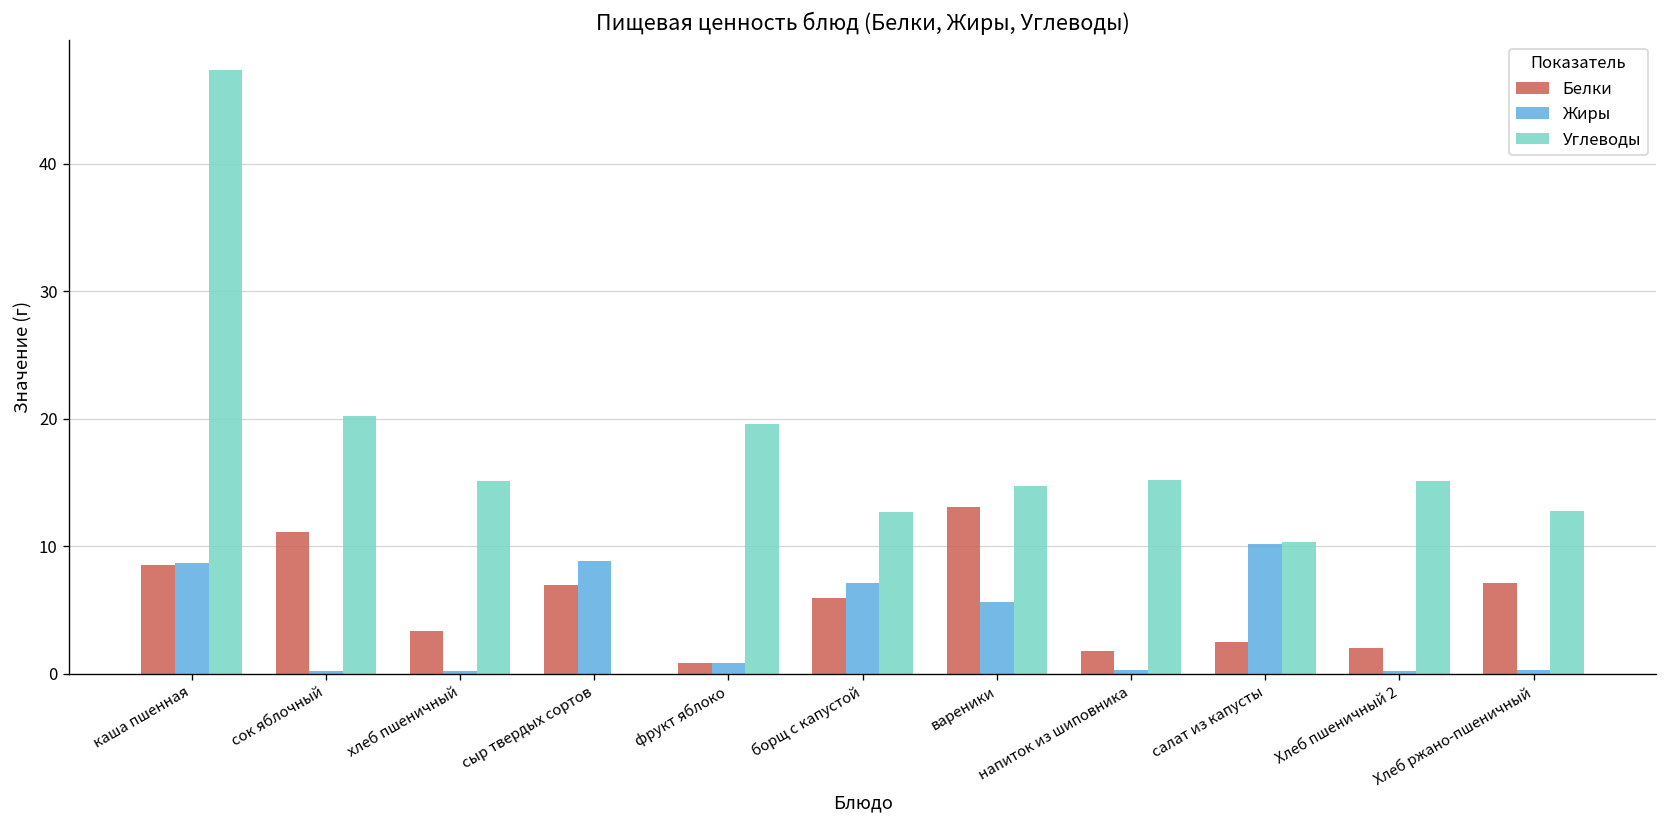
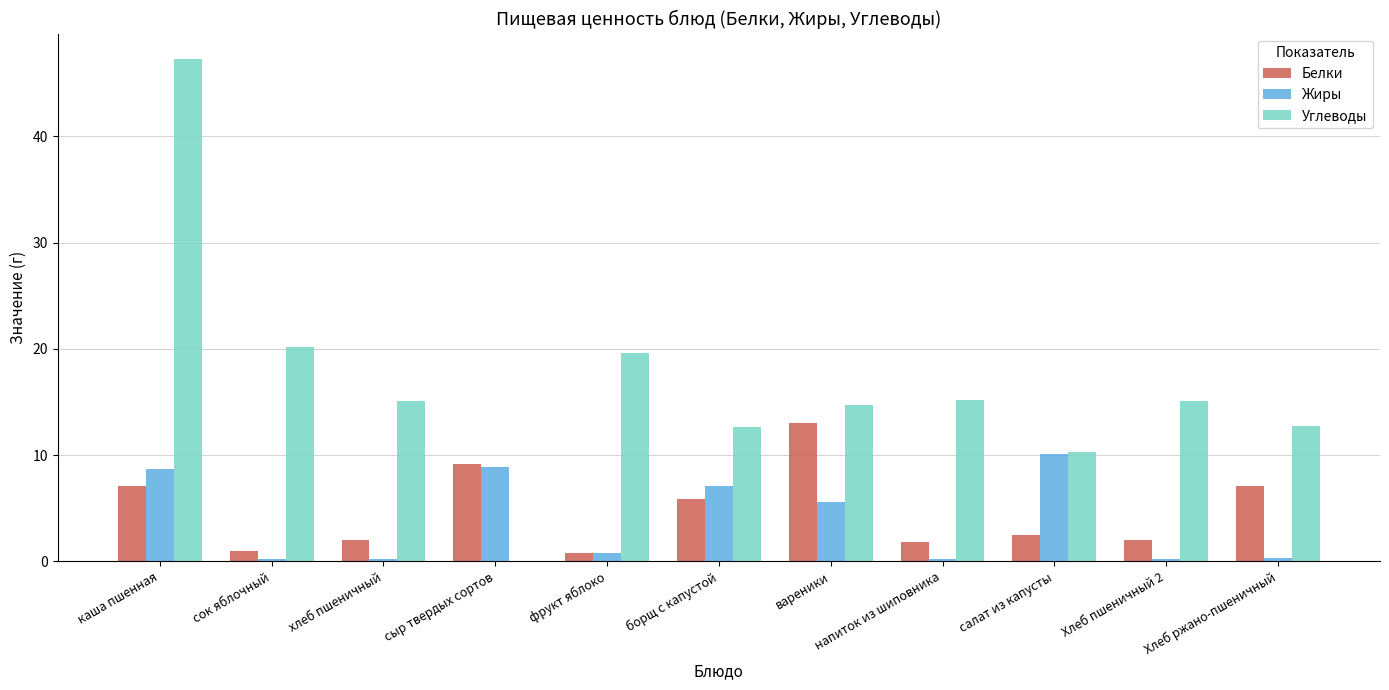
  {
    "Белки": {
-     "каша пшенная": 8.5,
-     "сок яблочный": 11.1,
-     "хлеб пшеничный": 3.4,
-     "сыр твердых сортов": 7.0,
+     "каша пшенная": 7.1,
+     "сок яблочный": 1.0,
+     "хлеб пшеничный": 2.0,
+     "сыр твердых сортов": 9.2,
      "фрукт яблоко": 0.8,
      "борщ с капустой": 5.9,
      "вареники": 13.0,
      "напиток из шиповника": 1.8,
      "салат из капусты": 2.5,
      "Хлеб пшеничный 2": 2.0,
      "Хлеб ржано-пшеничный": 7.1
    }
  }
